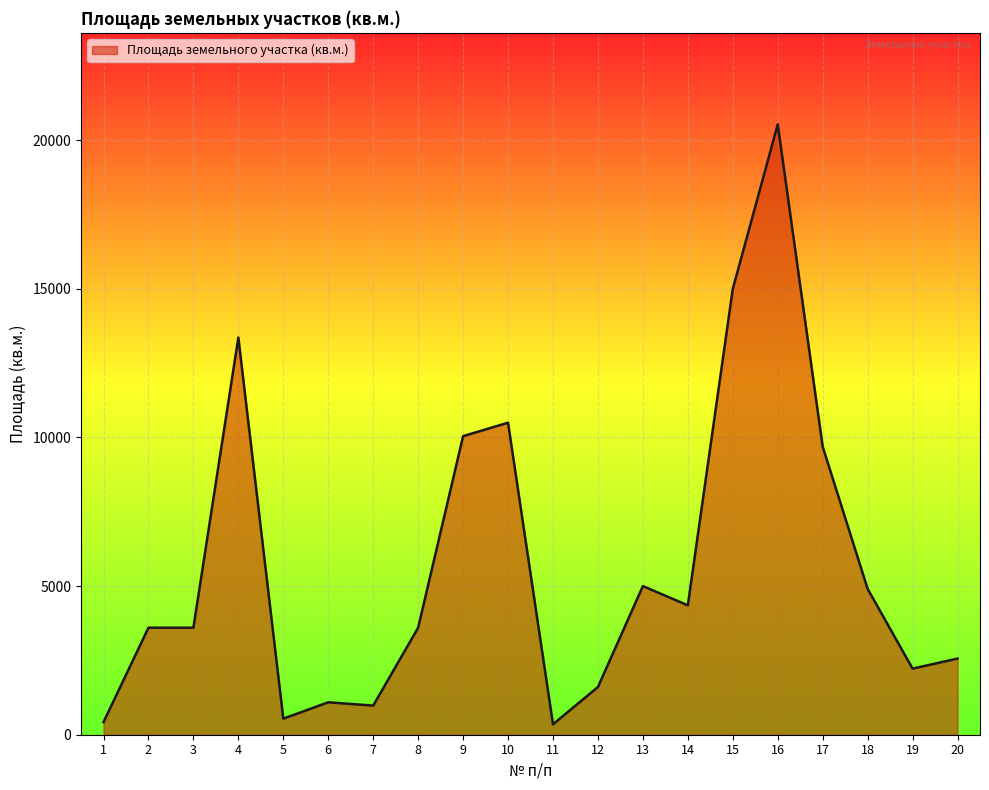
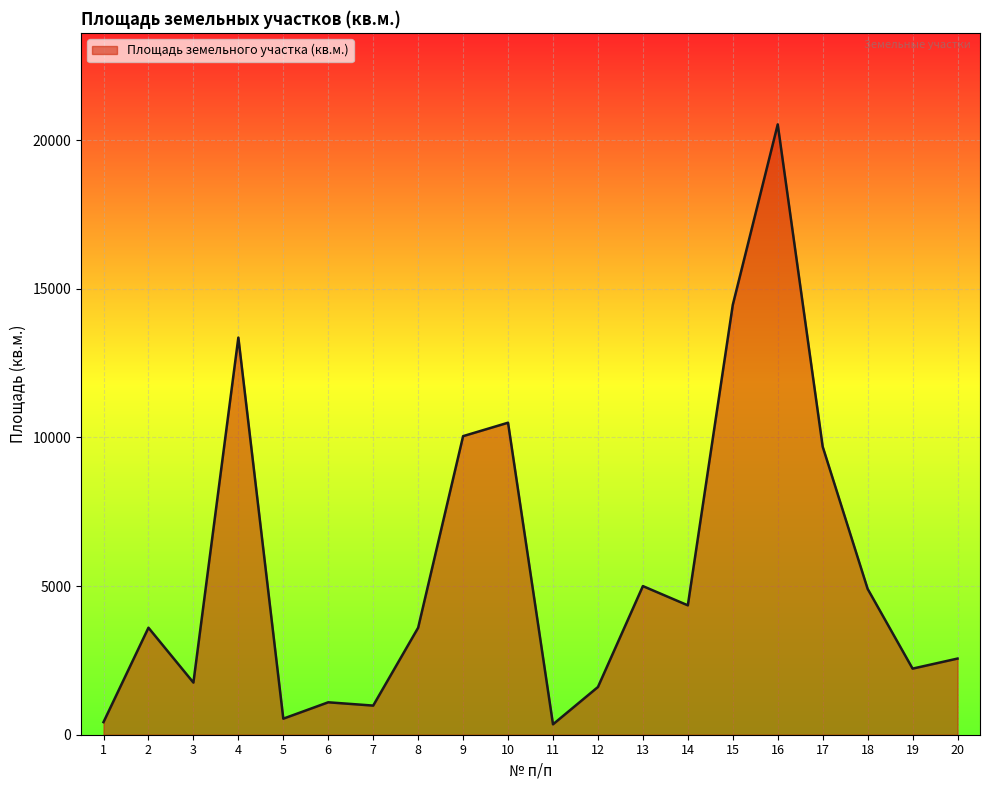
  {
    "1": 400,
    "2": 3600,
-   "3": 3600,
+   "3": 1800,
    "4": 13400,
    "5": 500,
    "6": 1100,
    "7": 1000,
    "8": 3600,
    "9": 10000,
    "10": 10500,
    "11": 400,
    "12": 1600,
    "13": 5000,
    "14": 4400,
-   "15": 15000,
+   "15": 14500,
    "16": 20500,
    "17": 9700,
    "18": 4900,
    "19": 2200,
    "20": 2600
  }
